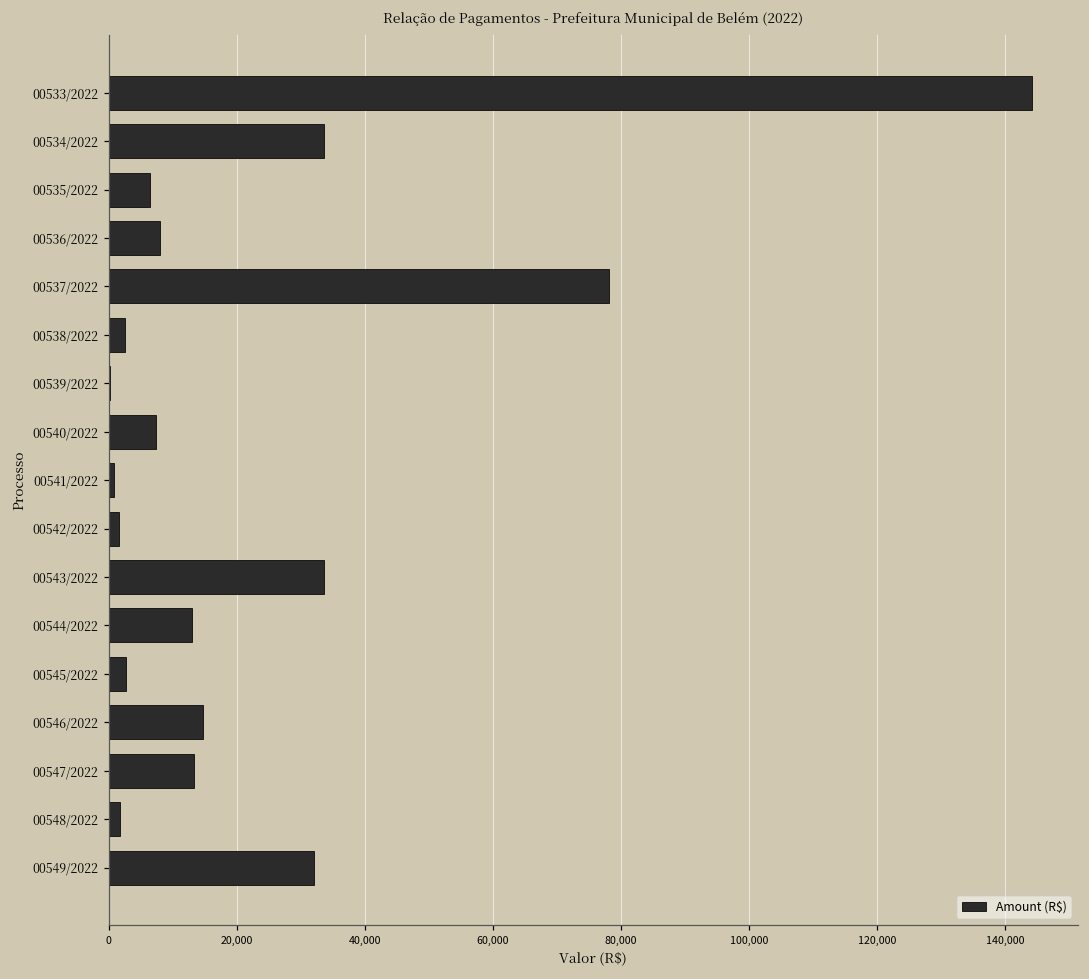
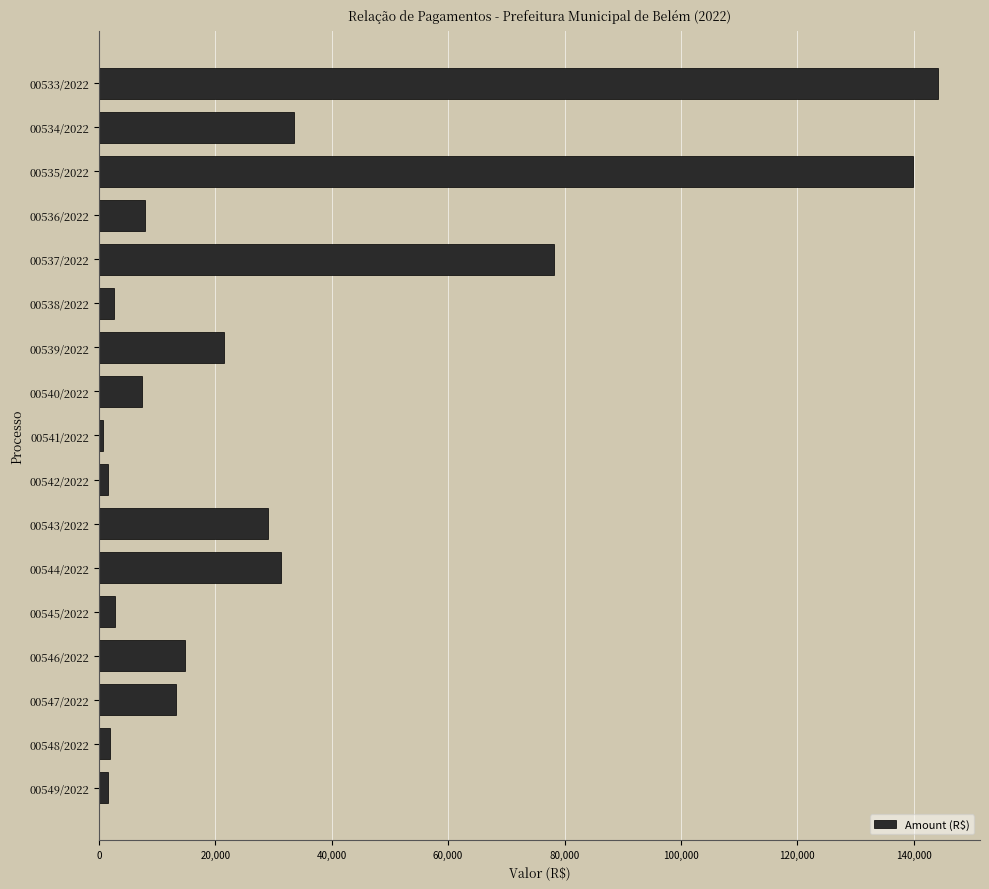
  {
    "00533/2022": "144,000",
    "00534/2022": "34,000",
-   "00535/2022": "7,000",
+   "00535/2022": "140,000",
    "00536/2022": "8,000",
    "00537/2022": "78,000",
    "00538/2022": "3,000",
-   "00539/2022": "0",
+   "00539/2022": "21,000",
    "00540/2022": "7,000",
    "00541/2022": "1,000",
    "00542/2022": "2,000",
-   "00543/2022": "34,000",
-   "00544/2022": "13,000",
+   "00543/2022": "29,000",
+   "00544/2022": "31,000",
    "00545/2022": "3,000",
    "00546/2022": "15,000",
    "00547/2022": "13,000",
    "00548/2022": "2,000",
-   "00549/2022": "32,000"
+   "00549/2022": "2,000"
  }
